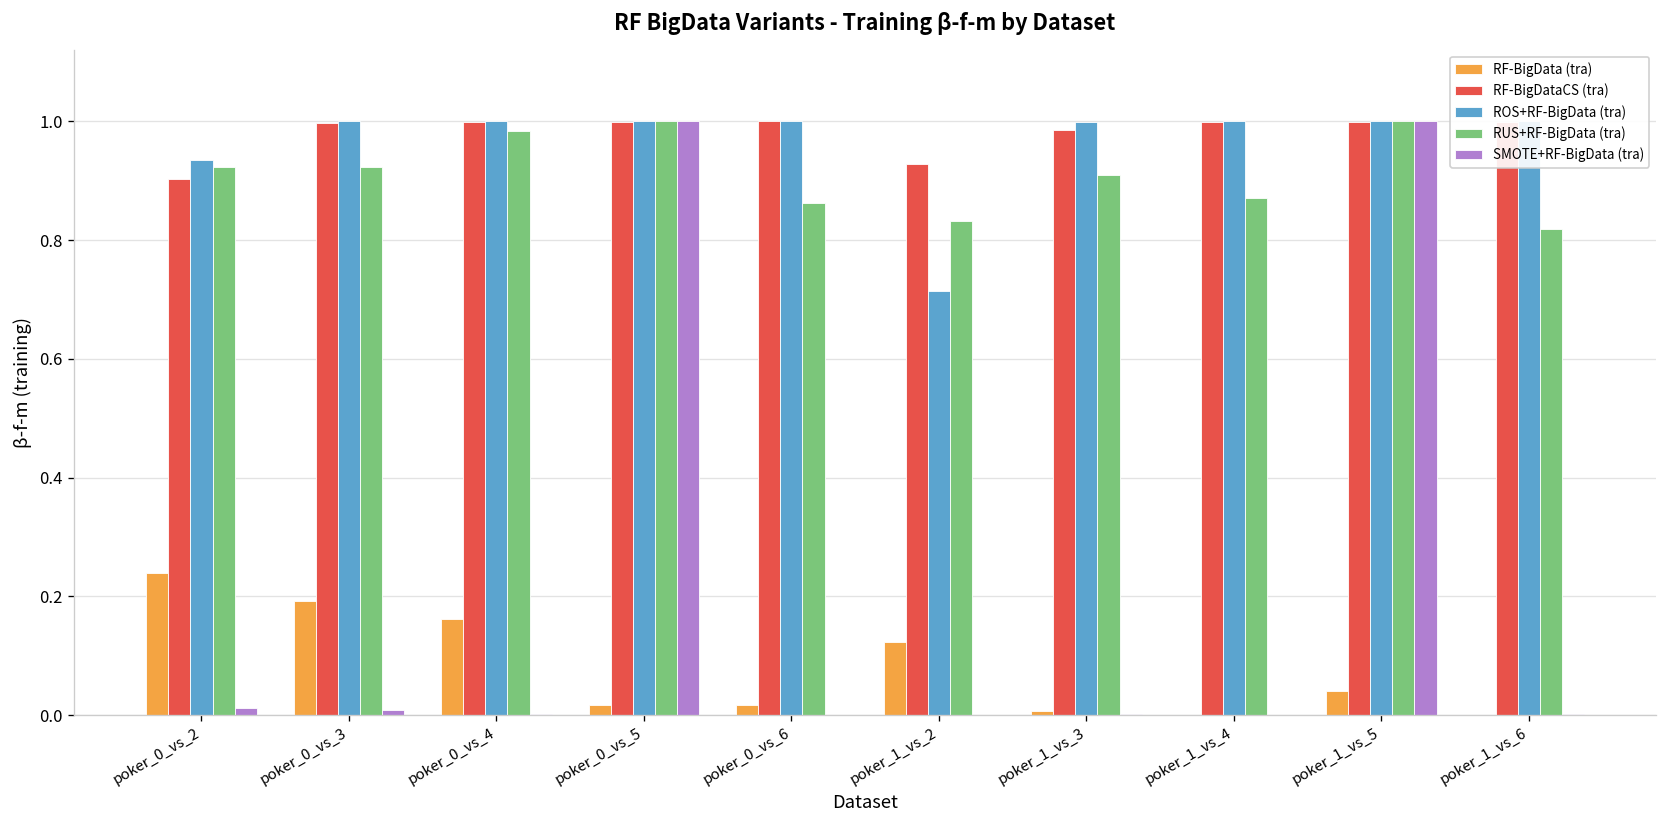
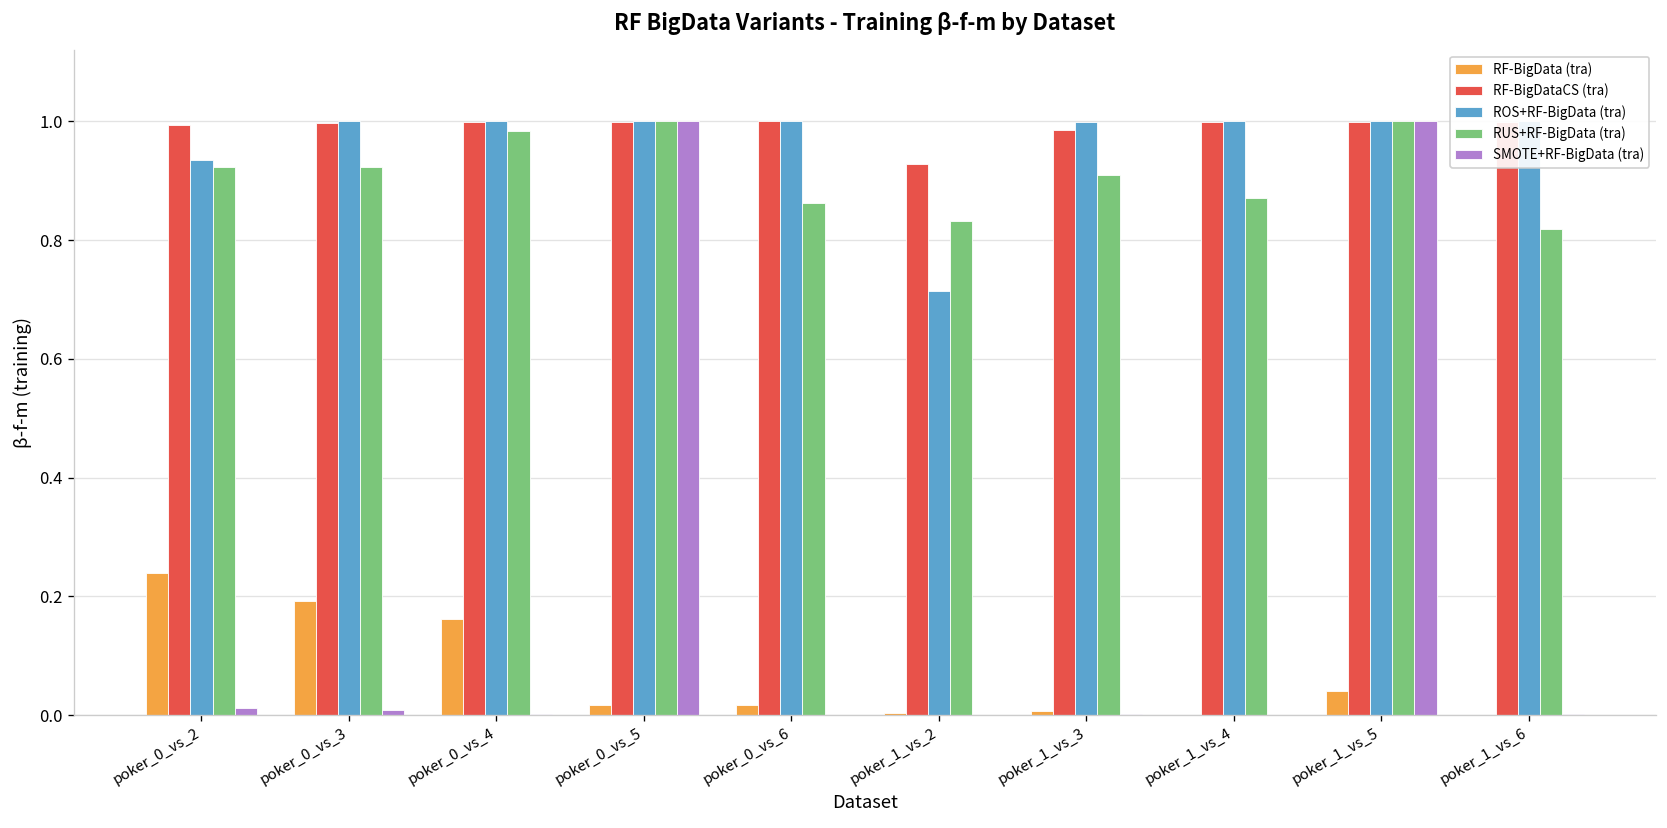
  {
    "RF-BigData (tra)": {
      "poker_0_vs_2": 0.24,
      "poker_0_vs_3": 0.19,
      "poker_0_vs_4": 0.16,
      "poker_0_vs_5": 0.02,
      "poker_0_vs_6": 0.02,
-     "poker_1_vs_2": 0.12,
+     "poker_1_vs_2": 0.00,
      "poker_1_vs_3": 0.01,
      "poker_1_vs_4": 0.00,
      "poker_1_vs_5": 0.04,
      "poker_1_vs_6": 0.00
    },
    "RF-BigDataCS (tra)": {
-     "poker_0_vs_2": 0.90,
+     "poker_0_vs_2": 0.99,
      "poker_0_vs_3": 1.00,
      "poker_0_vs_4": 1.00,
      "poker_0_vs_5": 1.00,
      "poker_0_vs_6": 1.00,
      "poker_1_vs_2": 0.93,
      "poker_1_vs_3": 0.99,
      "poker_1_vs_4": 1.00,
      "poker_1_vs_5": 1.00
    },
    "ROS+RF-BigData (tra)": {
      "poker_0_vs_2": 0.93,
      "poker_0_vs_3": 1.00,
      "poker_0_vs_4": 1.00,
      "poker_0_vs_5": 1.00,
      "poker_0_vs_6": 1.00,
      "poker_1_vs_2": 0.71,
      "poker_1_vs_3": 1.00,
      "poker_1_vs_4": 1.00,
      "poker_1_vs_5": 1.00
    },
    "RUS+RF-BigData (tra)": {
      "poker_0_vs_2": 0.92,
      "poker_0_vs_3": 0.92,
      "poker_0_vs_4": 0.98,
      "poker_0_vs_5": 1.00,
      "poker_0_vs_6": 0.86,
      "poker_1_vs_2": 0.83,
      "poker_1_vs_3": 0.91,
      "poker_1_vs_4": 0.87,
      "poker_1_vs_5": 1.00,
      "poker_1_vs_6": 0.82
    },
    "SMOTE+RF-BigData (tra)": {
      "poker_0_vs_2": 0.01,
      "poker_0_vs_3": 0.01,
      "poker_0_vs_5": 1.00,
      "poker_0_vs_6": 0.00,
      "poker_1_vs_4": 0.00,
      "poker_1_vs_5": 1.00
    }
  }
